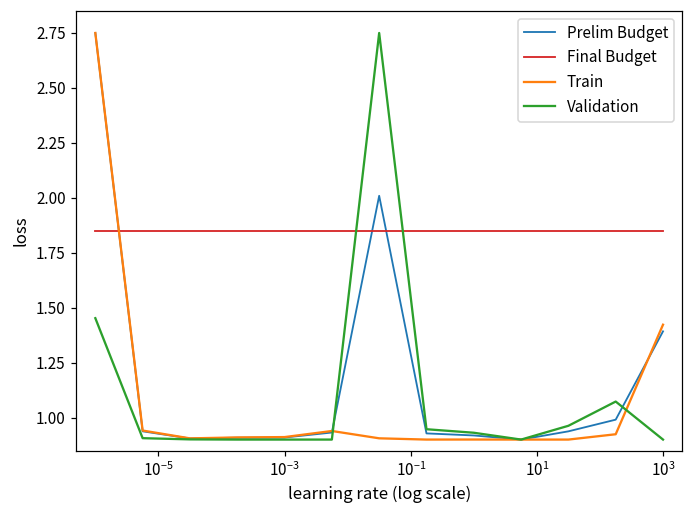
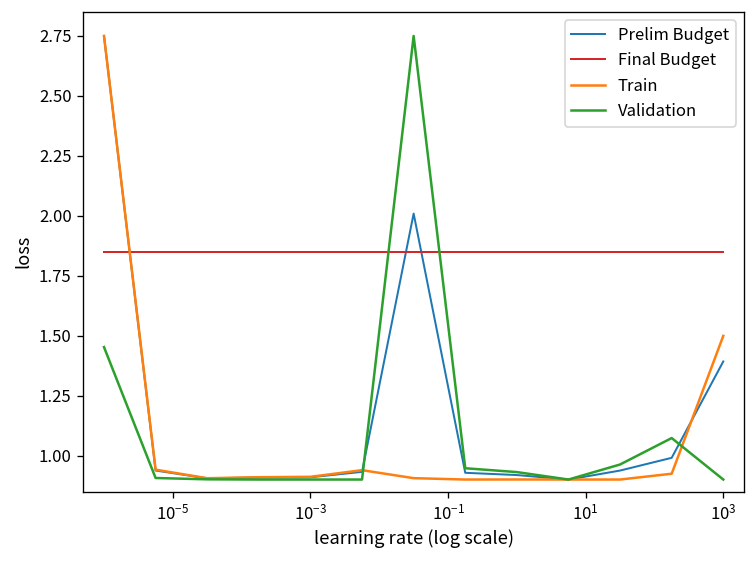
  {
    "Prelim Budget": {
      "10^3": 1.39
    },
    "Final Budget": {
      "10^-3": 1.85,
      "10^3": 1.85
    },
    "Train": {
-     "10^3": 1.42
+     "10^3": 1.50
    },
    "Validation": {
      "10^3": 0.90
    }
  }
